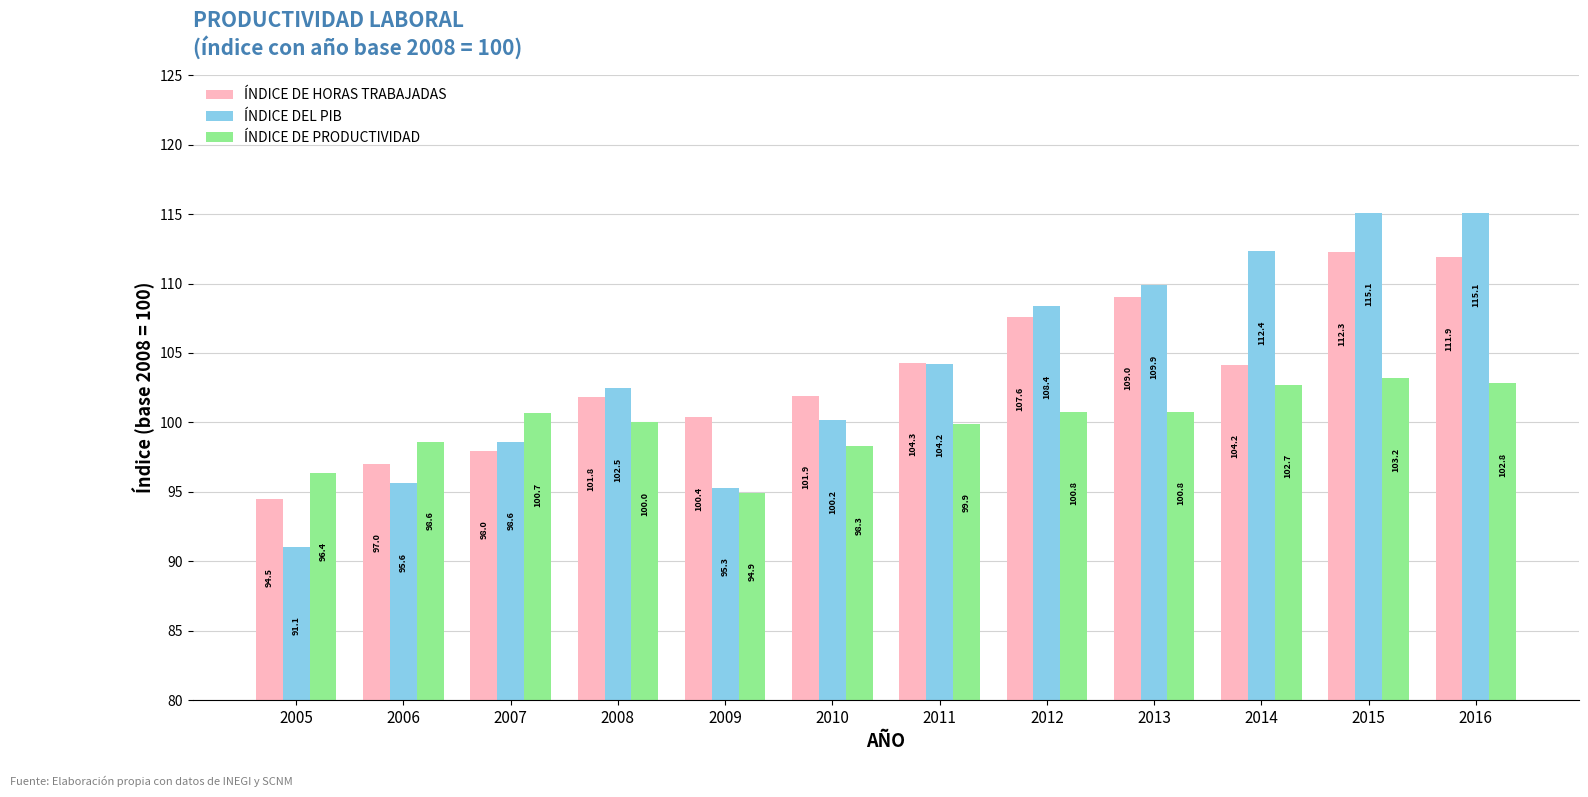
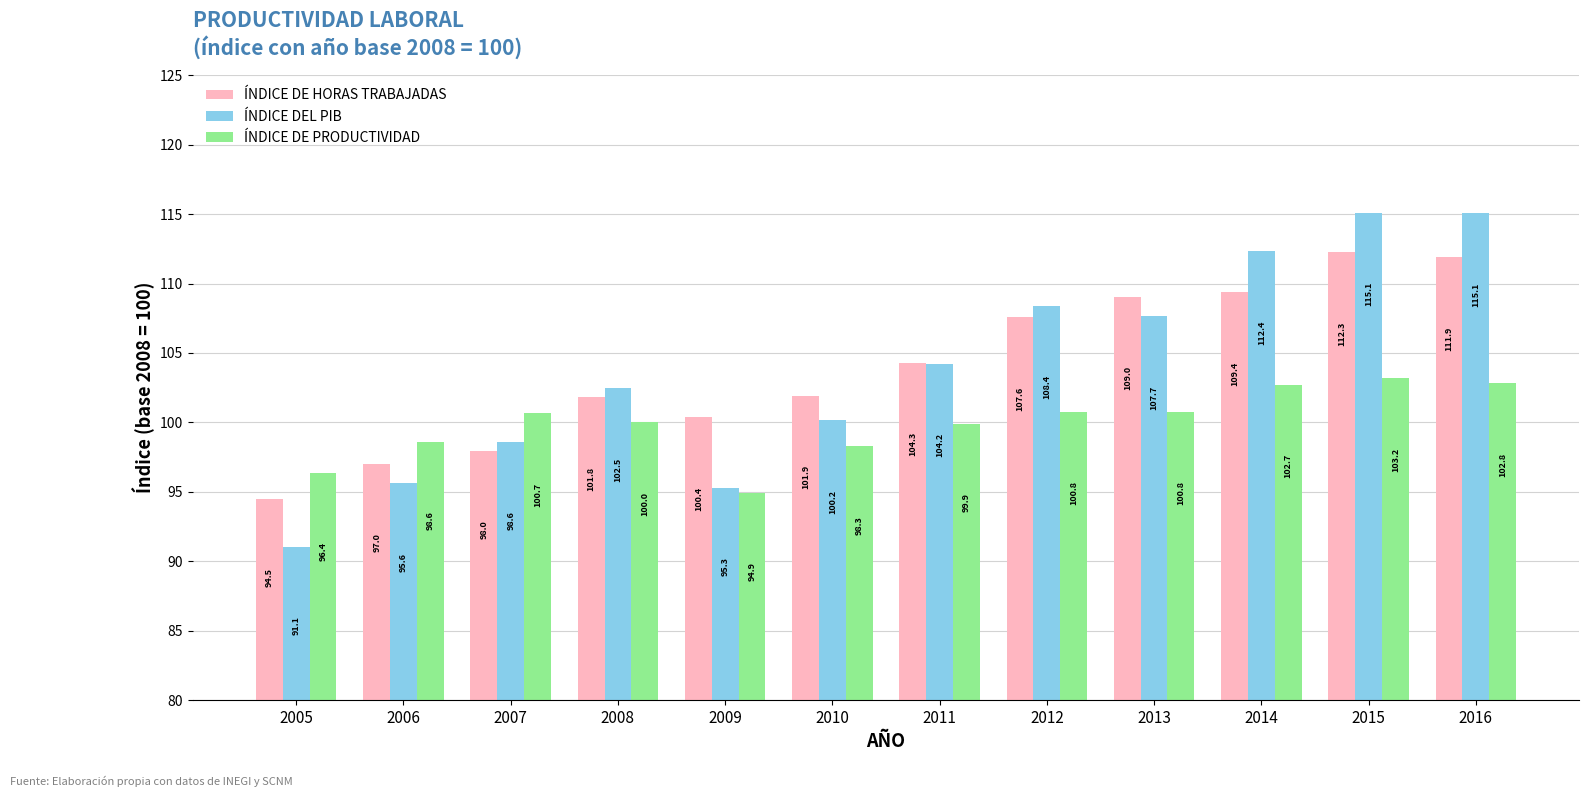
  {
    "ÍNDICE DE HORAS TRABAJADAS": {
      "2005": 94.5,
      "2006": 97.0,
      "2007": 98.0,
      "2008": 101.8,
      "2009": 100.4,
      "2010": 101.9,
      "2011": 104.3,
      "2012": 107.6,
      "2013": 109.0,
-     "2014": 104.2,
+     "2014": 109.4,
      "2015": 112.3,
      "2016": 111.9
    },
    "ÍNDICE DEL PIB": {
      "2005": 91.1,
      "2006": 95.6,
      "2007": 98.6,
      "2008": 102.5,
      "2009": 95.3,
      "2010": 100.2,
      "2011": 104.2,
      "2012": 108.4,
-     "2013": 109.9,
+     "2013": 107.7,
      "2014": 112.4,
      "2015": 115.1,
      "2016": 115.1
    },
    "ÍNDICE DE PRODUCTIVIDAD": {
      "2005": 96.4,
      "2006": 98.6,
      "2007": 100.7,
      "2008": 100.0,
      "2009": 94.9,
      "2010": 98.3,
      "2011": 99.9,
      "2012": 100.8,
      "2013": 100.8,
      "2014": 102.7,
      "2015": 103.2,
      "2016": 102.8
    }
  }
